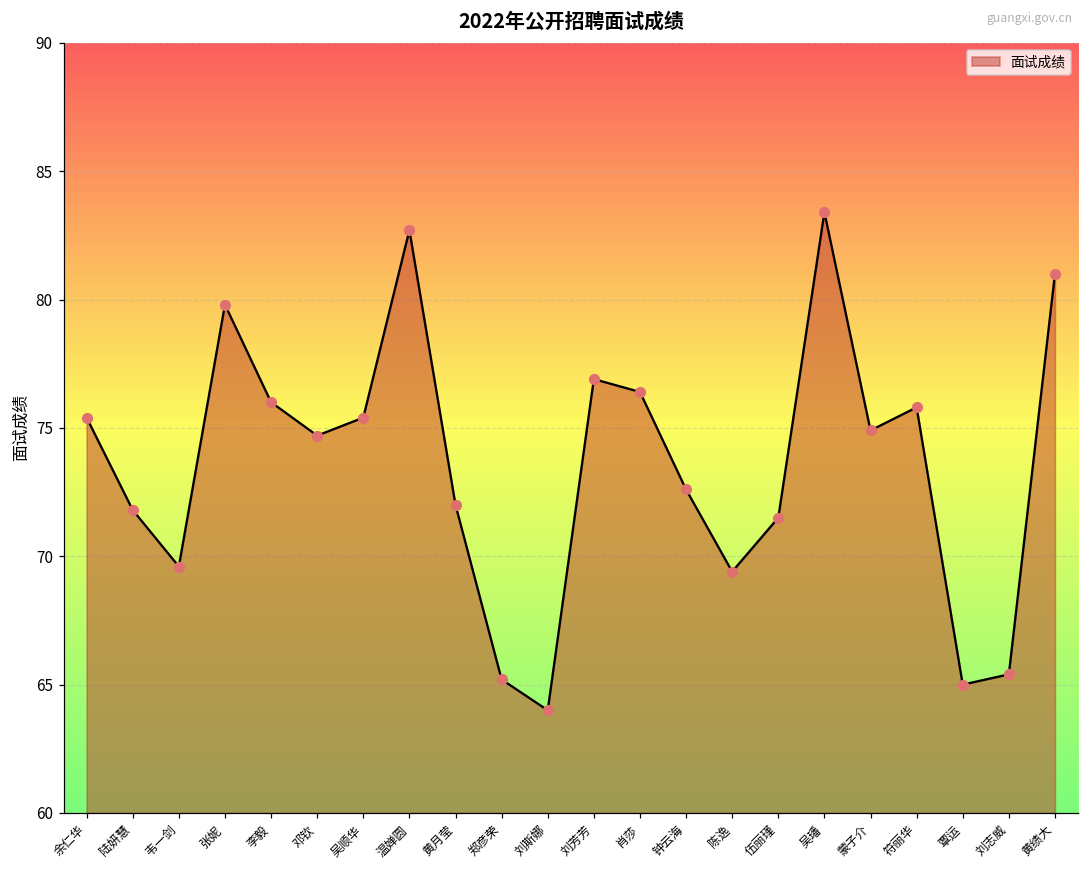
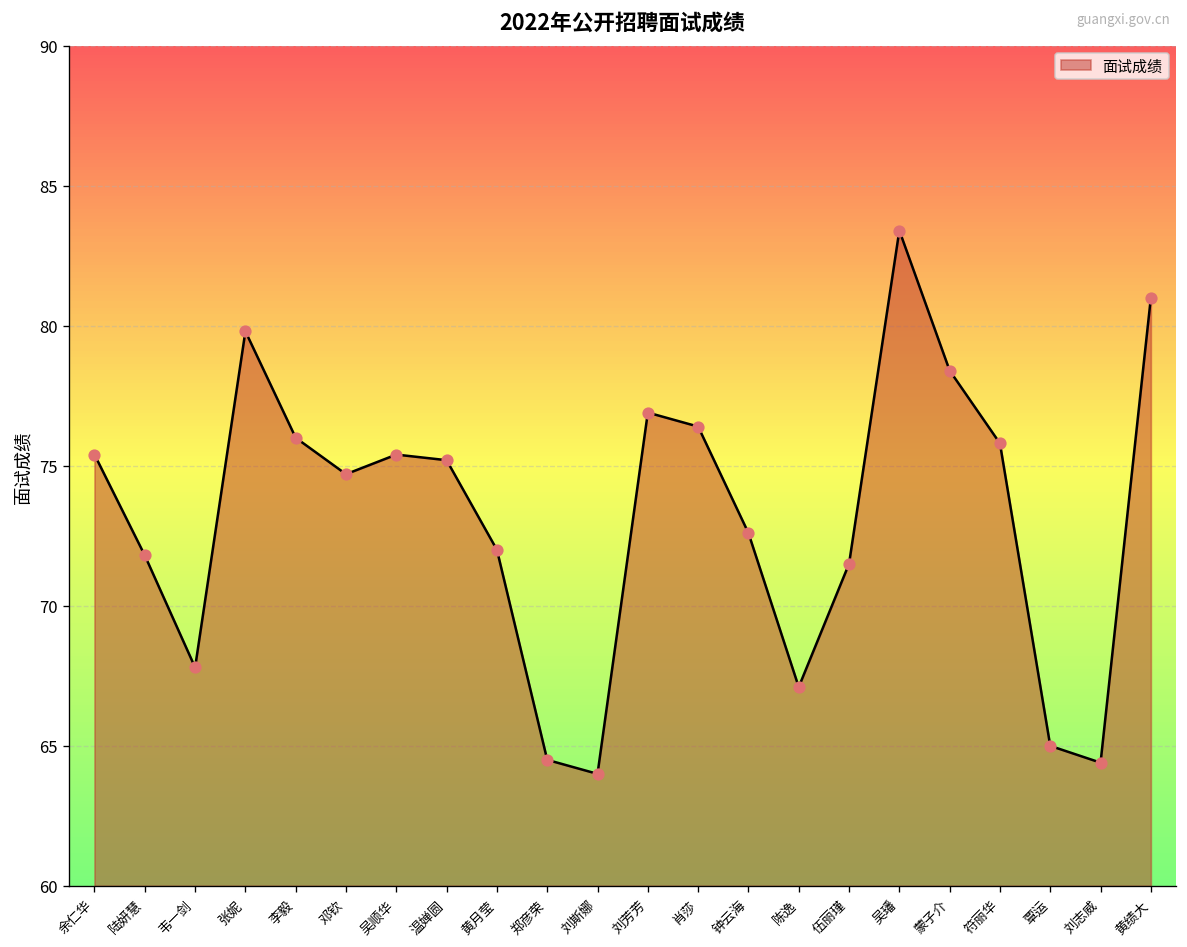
  {
    "余仁华": 75.4,
    "陆妍慧": 71.8,
-   "韦一剑": 69.6,
+   "韦一剑": 67.8,
    "张妮": 79.8,
    "李毅": 76.0,
    "邓钦": 74.7,
    "吴顺华": 75.4,
-   "温婵圆": 82.7,
+   "温婵圆": 75.2,
    "黄月莹": 72.0,
-   "郑彦荣": 65.2,
+   "郑彦荣": 64.5,
    "刘斯娜": 64.0,
    "刘芳芳": 76.9,
    "肖莎": 76.4,
    "钟云海": 72.6,
-   "陈逸": 69.4,
+   "陈逸": 67.1,
    "伍丽瑾": 71.5,
    "吴璠": 83.4,
-   "蒙子介": 74.9,
+   "蒙子介": 78.4,
    "符丽华": 75.8,
    "覃运": 65.0,
-   "刘志威": 65.4,
+   "刘志威": 64.4,
    "黄绩大": 81.0
  }
